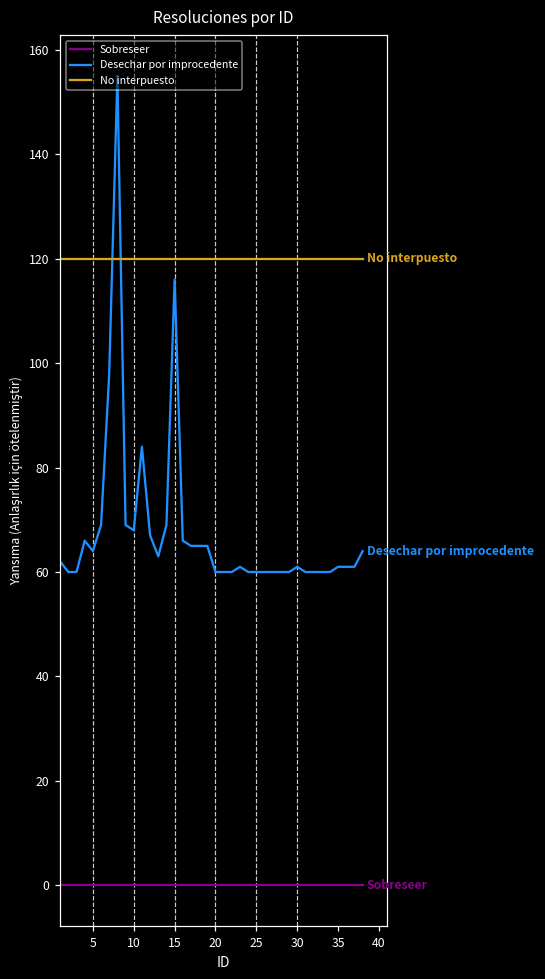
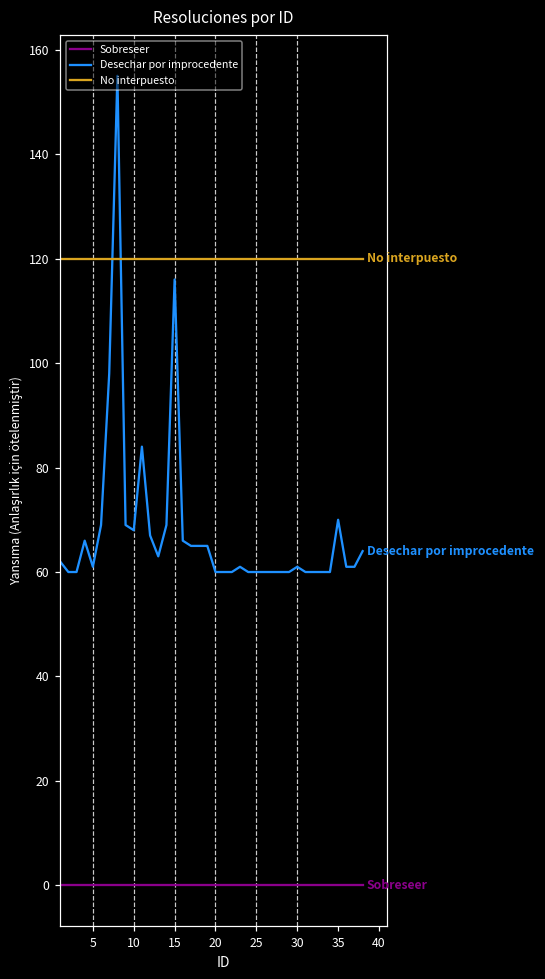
  {
    "Sobreseer": {
      "5": 0,
      "10": 0,
      "15": 0,
      "20": 0,
      "25": 0,
      "30": 0,
      "35": 0
    },
    "Desechar por improcedente": {
-     "5": 64,
+     "5": 61,
      "10": 68,
      "15": 116,
      "20": 60,
      "25": 60,
      "30": 61,
-     "35": 61
+     "35": 70
    },
    "No interpuesto": {
      "5": 120,
      "10": 120,
      "15": 120,
      "20": 120,
      "25": 120,
      "30": 120,
      "35": 120
    }
  }
